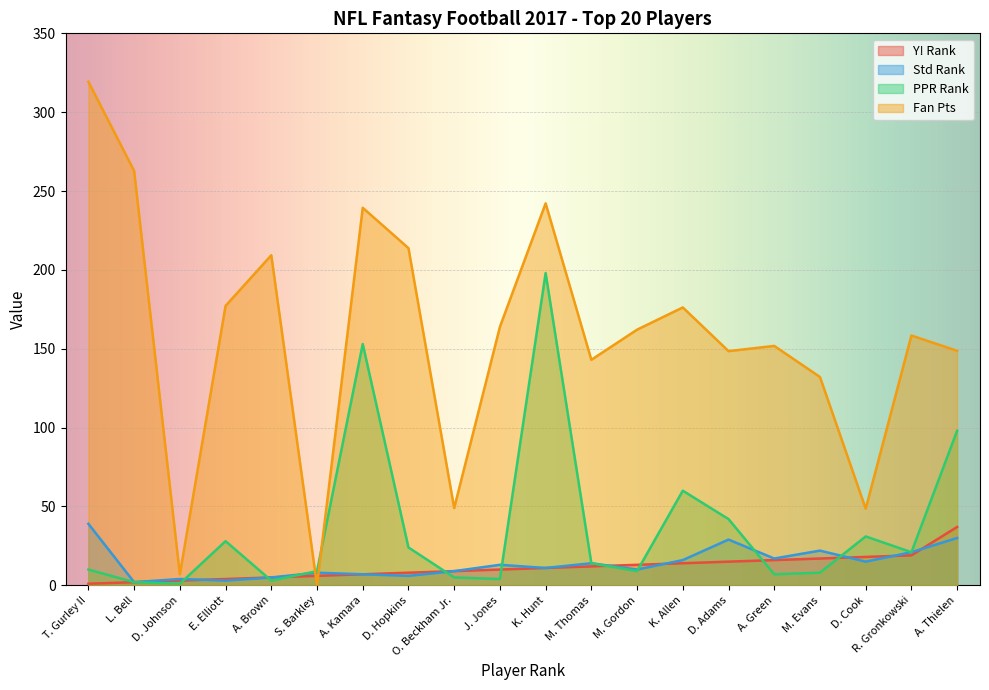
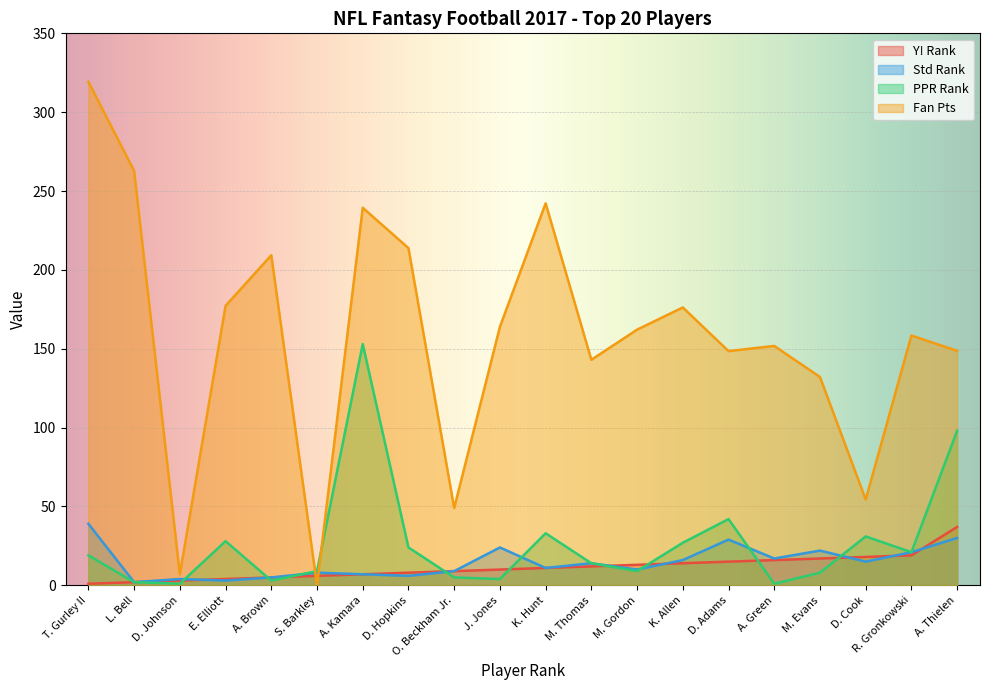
  {
    "Y! Rank": {
      "T. Gurley II": 1,
      "S. Barkley": 6,
      "D. Hopkins": 8,
      "J. Jones": 10,
      "M. Thomas": 12,
      "M. Gordon": 13,
      "K. Allen": 14,
      "D. Adams": 15,
      "M. Evans": 17,
      "D. Cook": 18,
      "R. Gronkowski": 19,
      "A. Thielen": 37
    },
    "Std Rank": {
      "T. Gurley II": 39,
      "D. Hopkins": 6,
-     "J. Jones": 13,
+     "J. Jones": 24,
      "K. Allen": 16,
      "D. Adams": 29,
      "M. Evans": 22,
      "D. Cook": 15,
      "A. Thielen": 30
    },
    "PPR Rank": {
-     "T. Gurley II": 10,
+     "T. Gurley II": 19,
      "D. Johnson": 1,
      "E. Elliott": 28,
      "A. Brown": 3,
      "A. Kamara": 153,
      "D. Hopkins": 24,
      "O. Beckham Jr.": 5,
      "J. Jones": 4,
-     "K. Hunt": 198,
-     "K. Allen": 60,
+     "K. Hunt": 33,
+     "K. Allen": 27,
      "D. Adams": 42,
-     "A. Green": 7,
+     "A. Green": 1,
      "M. Evans": 8,
      "D. Cook": 31,
      "A. Thielen": 98
    },
    "Fan Pts": {
      "T. Gurley II": 319,
      "L. Bell": 263,
      "D. Johnson": 7,
      "E. Elliott": 177,
      "A. Brown": 209,
      "S. Barkley": 0,
      "A. Kamara": 239,
      "D. Hopkins": 214,
      "O. Beckham Jr.": 49,
      "J. Jones": 164,
      "K. Hunt": 242,
      "M. Thomas": 143,
      "M. Gordon": 162,
      "K. Allen": 176,
      "D. Adams": 149,
      "A. Green": 152,
      "M. Evans": 132,
-     "D. Cook": 49,
+     "D. Cook": 54,
      "R. Gronkowski": 158,
      "A. Thielen": 149
    }
  }
